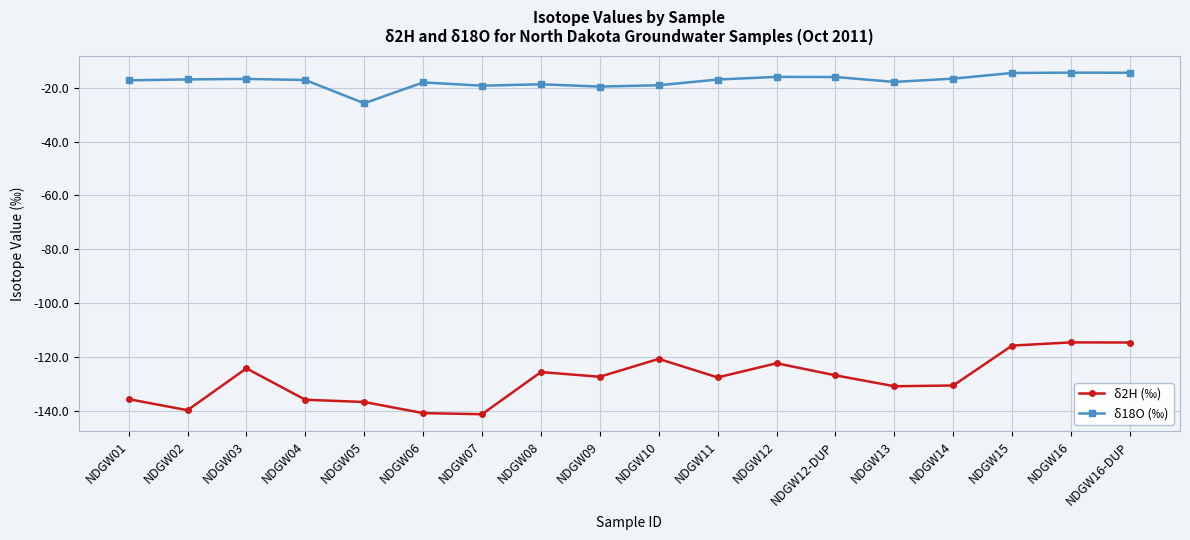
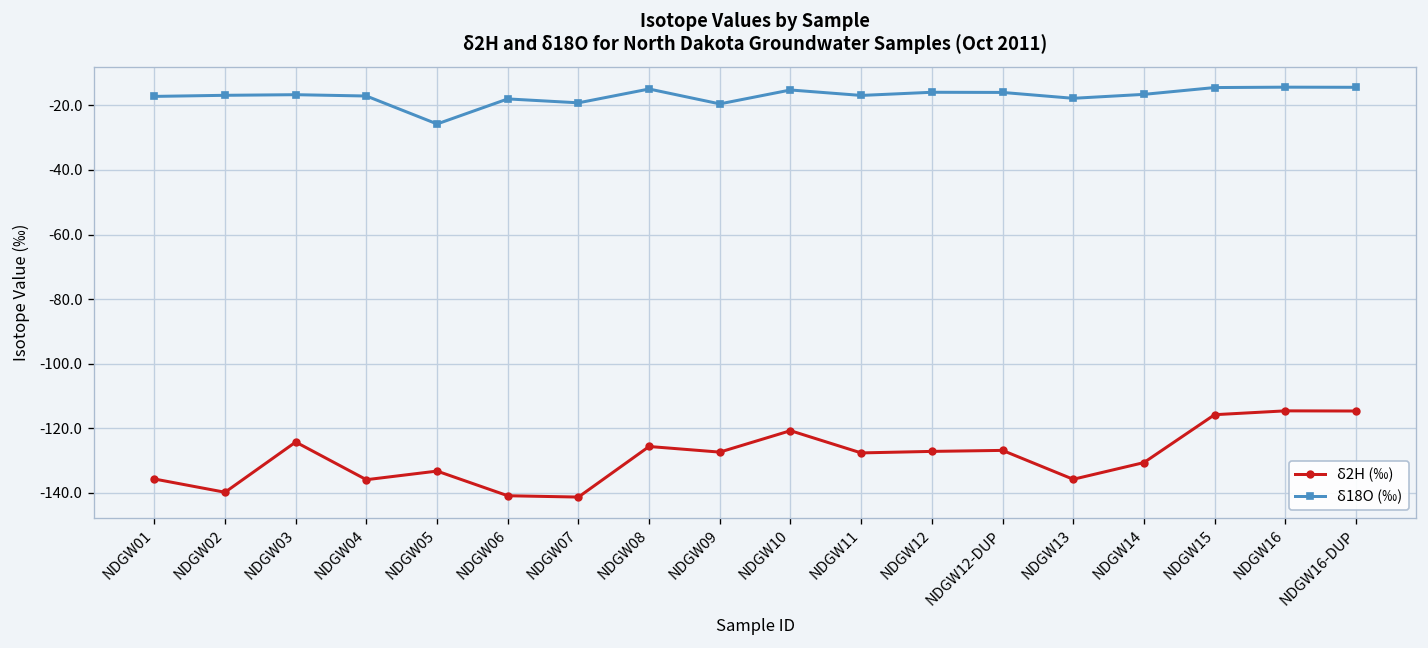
  {
    "δ2H (‰)": {
      "NDGW01": -136,
      "NDGW02": -140,
      "NDGW03": -124,
      "NDGW04": -136,
-     "NDGW05": -137,
+     "NDGW05": -133,
      "NDGW06": -141,
      "NDGW07": -141,
      "NDGW08": -126,
      "NDGW09": -127,
      "NDGW10": -121,
      "NDGW11": -128,
-     "NDGW12": -122,
+     "NDGW12": -127,
      "NDGW12-DUP": -127,
-     "NDGW13": -131,
+     "NDGW13": -136,
      "NDGW14": -131,
      "NDGW15": -116,
      "NDGW16": -115,
      "NDGW16-DUP": -115
    },
    "δ18O (‰)": {
      "NDGW01": -17,
      "NDGW02": -17,
      "NDGW03": -17,
      "NDGW04": -17,
      "NDGW05": -26,
      "NDGW06": -18,
      "NDGW07": -19,
-     "NDGW08": -19,
+     "NDGW08": -15,
      "NDGW09": -20,
-     "NDGW10": -19,
+     "NDGW10": -15,
      "NDGW11": -17,
      "NDGW12": -16,
      "NDGW12-DUP": -16,
      "NDGW13": -18,
      "NDGW14": -17,
      "NDGW15": -14,
      "NDGW16": -14,
      "NDGW16-DUP": -14
    }
  }
